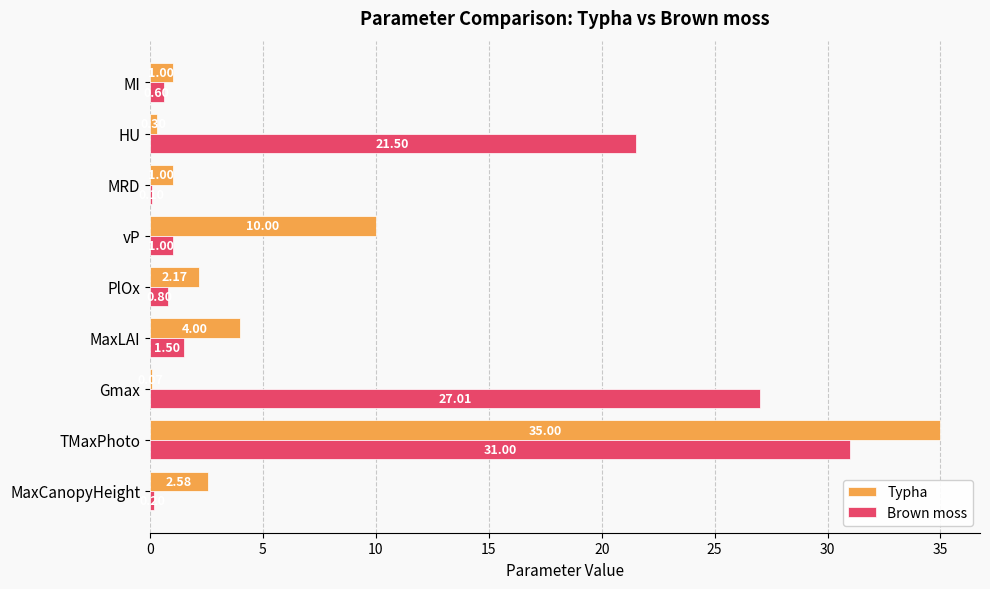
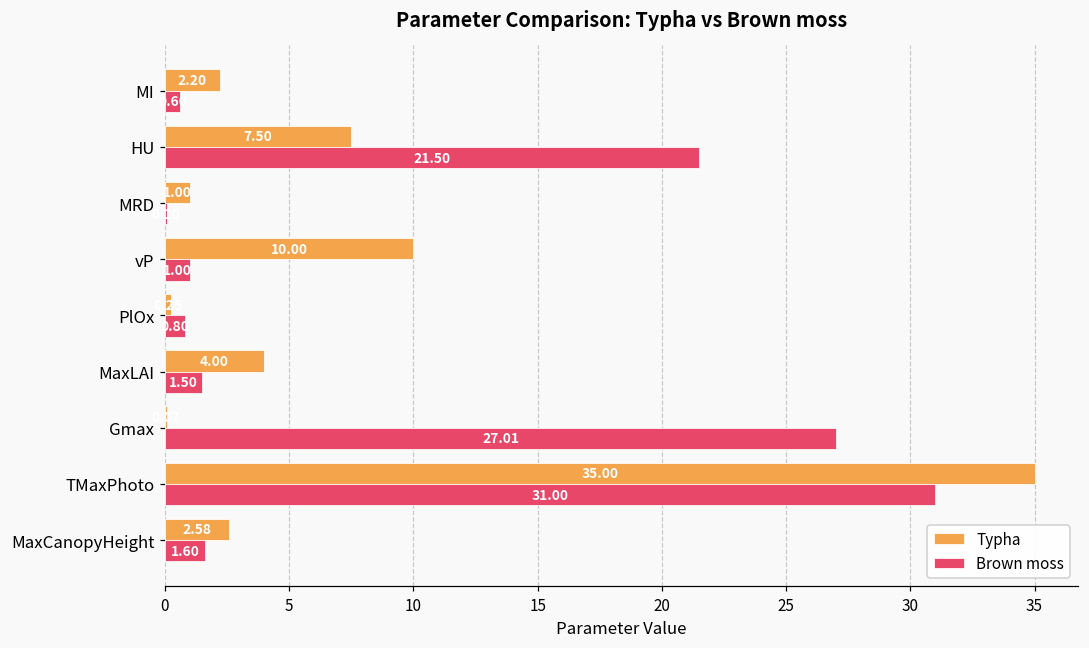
  {
    "Typha": {
-     "MI": 1.00,
-     "HU": 0.3,
+     "MI": 2.20,
+     "HU": 7.5,
      "MRD": 1.00,
      "vP": 10.00,
-     "PlOx": 2.2,
+     "PlOx": 0.3,
      "MaxLAI": 4.00,
      "TMaxPhoto": 35.00,
      "MaxCanopyHeight": 2.58
    },
    "Brown moss": {
      "MI": 0.6,
-     "MaxCanopyHeight": 0.2
+     "MaxCanopyHeight": 1.6
    }
  }
